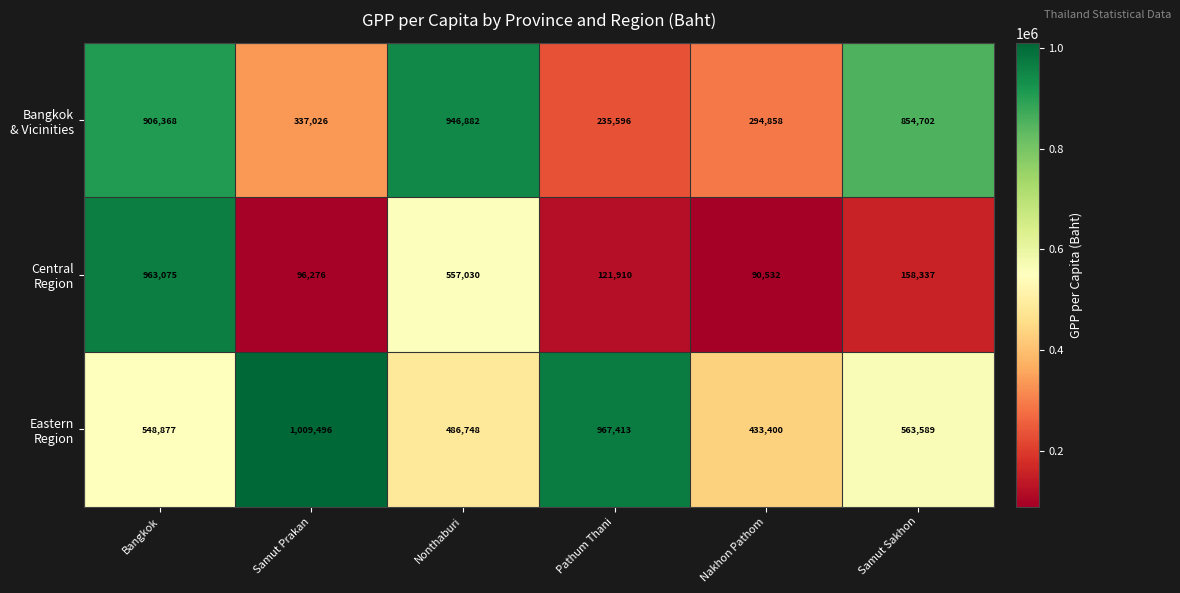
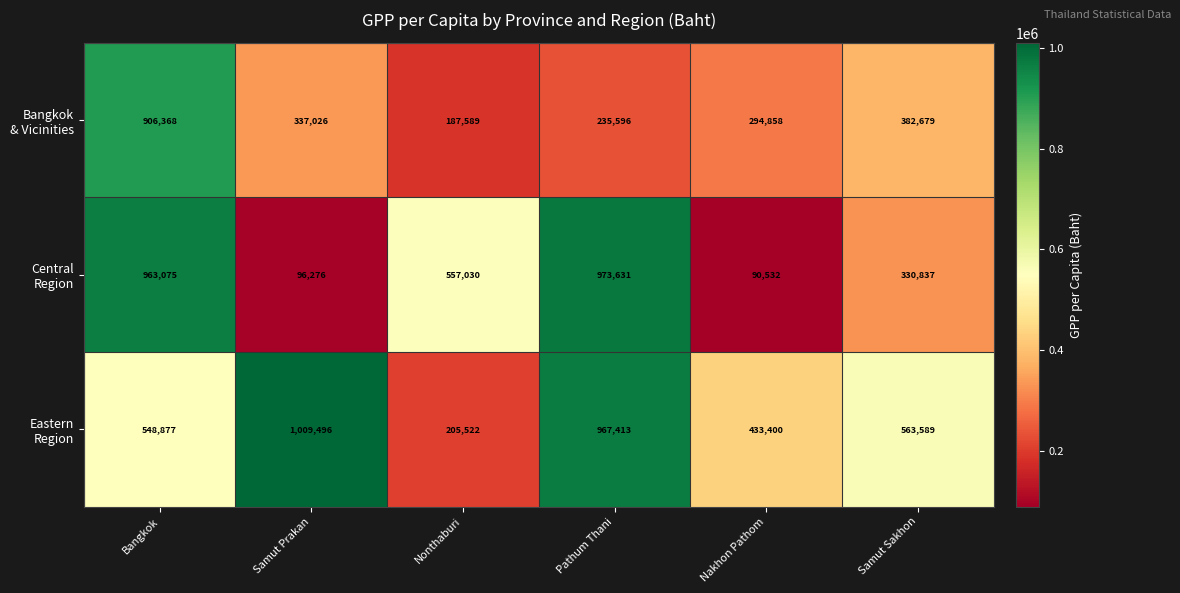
  {
    "Bangkok & Vicinities": {
      "Bangkok": "906,368",
      "Samut Prakan": "337,026",
-     "Nonthaburi": "946,882",
+     "Nonthaburi": "187,589",
      "Pathum Thani": "235,596",
      "Nakhon Pathom": "294,858",
-     "Samut Sakhon": "854,702"
+     "Samut Sakhon": "382,679"
    },
    "Central Region": {
      "Bangkok": "963,075",
      "Samut Prakan": "96,276",
      "Nonthaburi": "557,030",
-     "Pathum Thani": "121,910",
+     "Pathum Thani": "973,631",
      "Nakhon Pathom": "90,532",
-     "Samut Sakhon": "158,337"
+     "Samut Sakhon": "330,837"
    },
    "Eastern Region": {
      "Bangkok": "548,877",
      "Samut Prakan": "1,009,496",
-     "Nonthaburi": "486,748",
+     "Nonthaburi": "205,522",
      "Pathum Thani": "967,413",
      "Nakhon Pathom": "433,400",
      "Samut Sakhon": "563,589"
    }
  }
